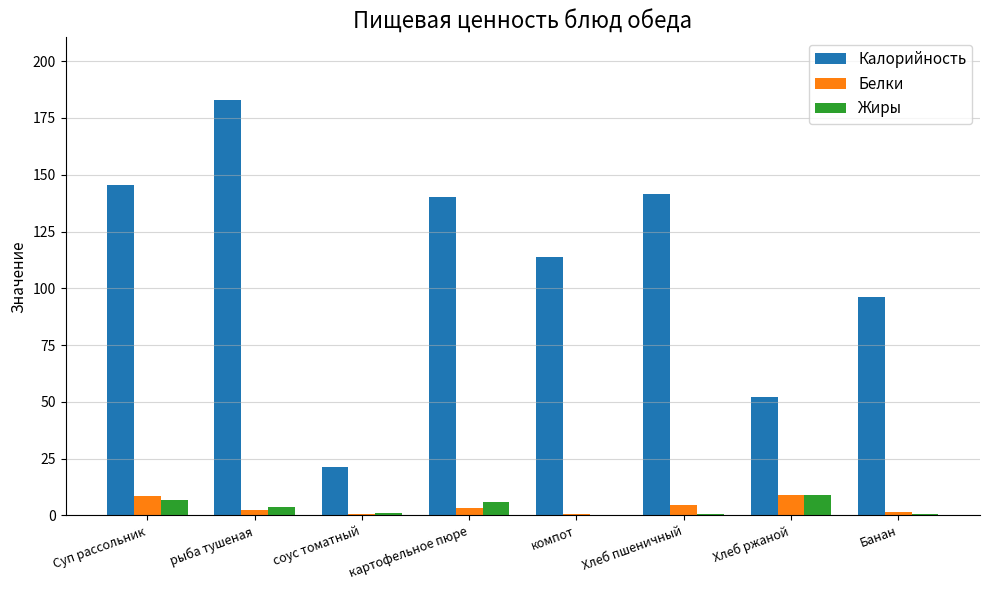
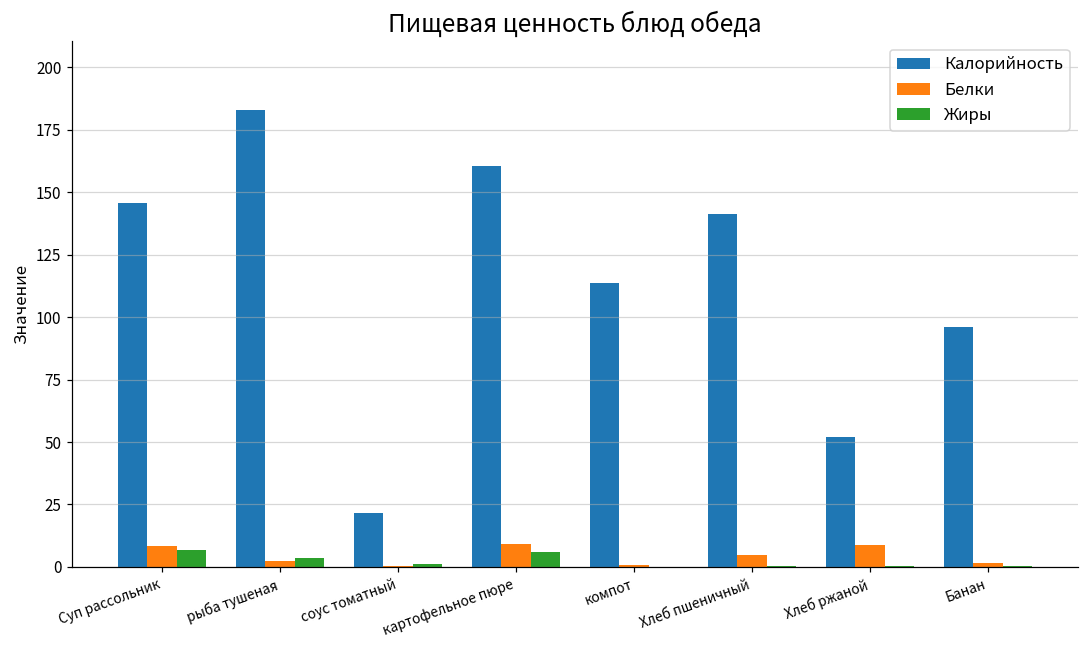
  {
    "Калорийность": {
      "Суп рассольник": 146,
      "рыба тушеная": 183,
      "соус томатный": 22,
-     "картофельное пюре": 140,
+     "картофельное пюре": 161,
      "компот": 114,
      "Хлеб пшеничный": 141,
      "Хлеб ржаной": 52,
      "Банан": 96
    },
    "Белки": {
      "Суп рассольник": 8,
      "рыба тушеная": 2,
-     "картофельное пюре": 3,
+     "картофельное пюре": 9,
      "Хлеб пшеничный": 5,
      "Хлеб ржаной": 9,
      "Банан": 2
    },
    "Жиры": {
      "Суп рассольник": 7,
      "рыба тушеная": 4,
      "соус томатный": 1,
      "картофельное пюре": 6,
      "компот": 0,
-     "Хлеб ржаной": 9
+     "Хлеб ржаной": 0
    }
  }
